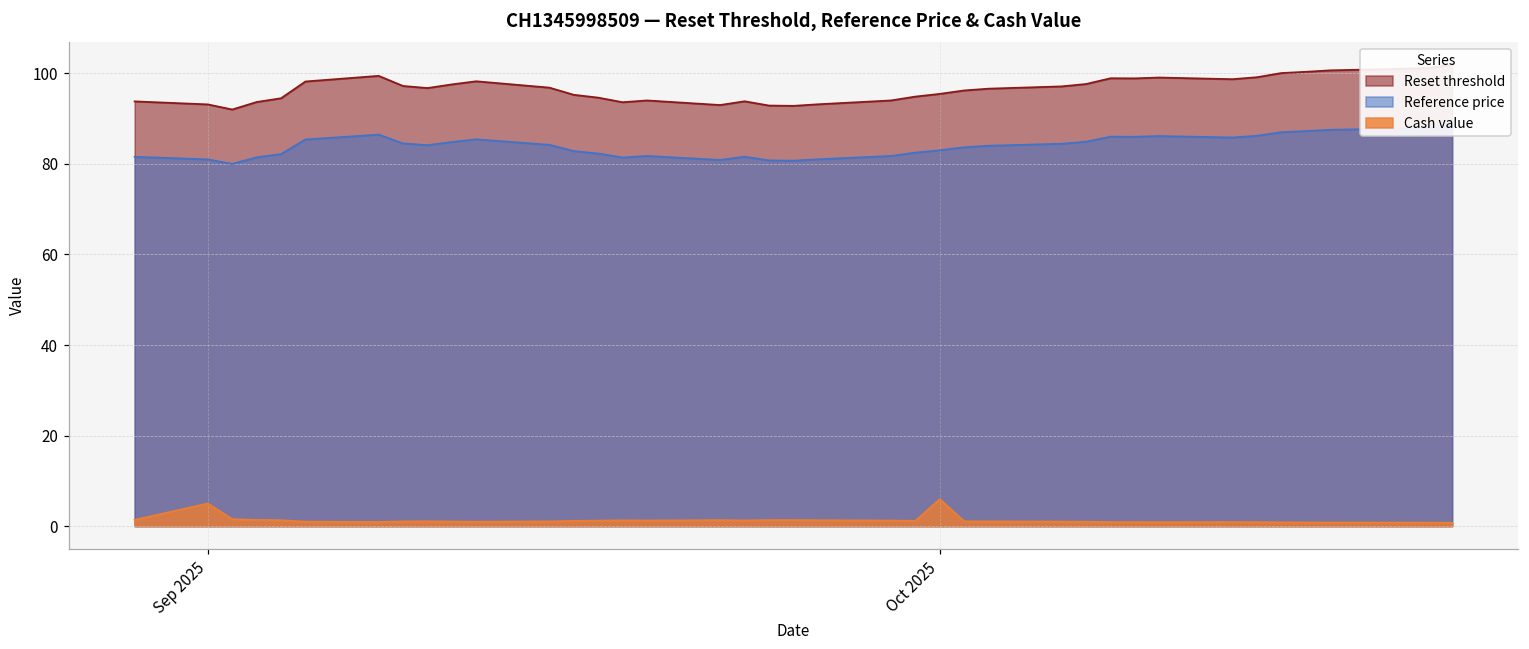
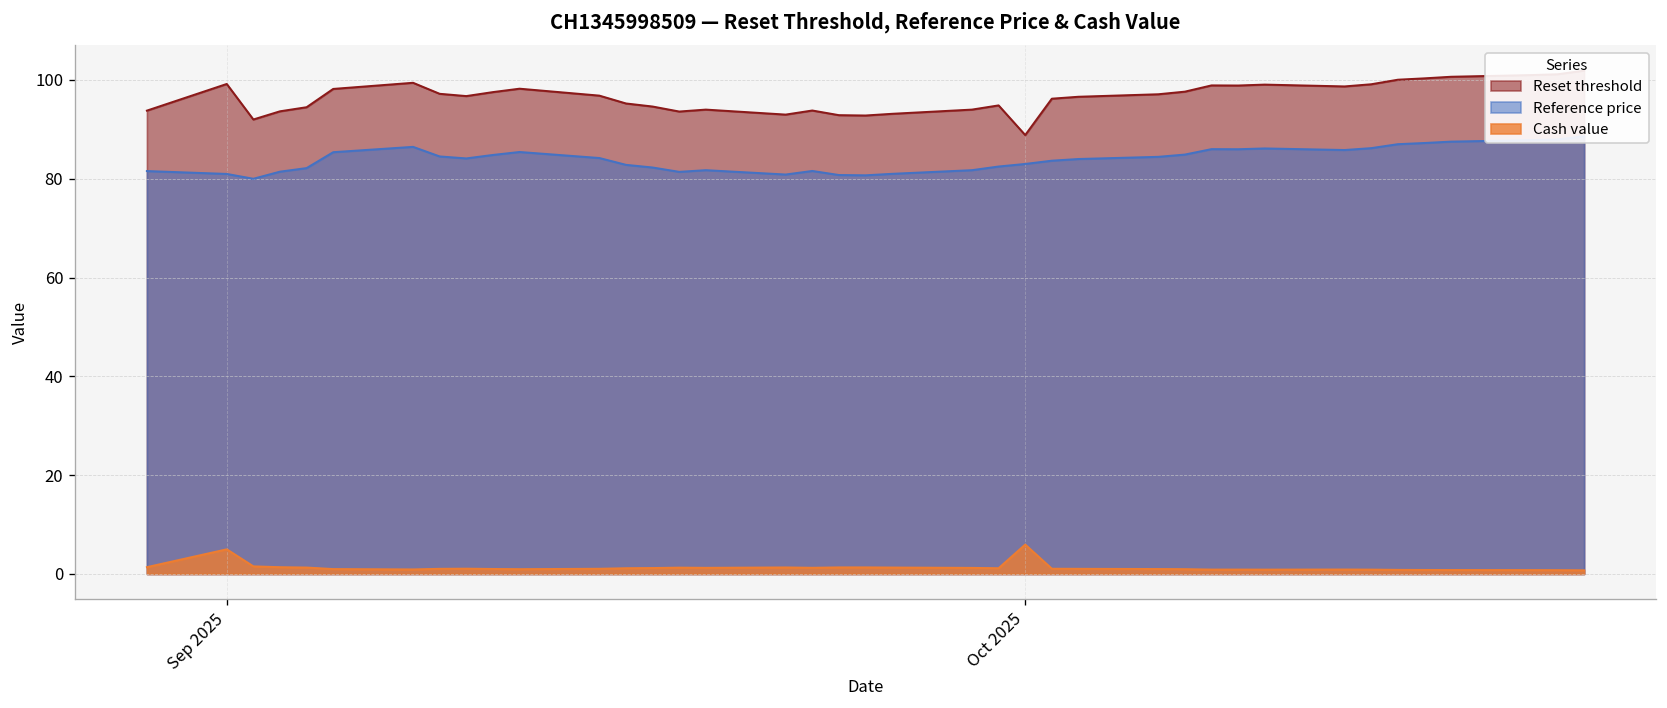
  {
    "Reset threshold": {
-     "Sep 2025": 93,
-     "Oct 2025": 95
+     "Sep 2025": 99,
+     "Oct 2025": 89
    },
    "Reference price": {
      "Sep 2025": 81,
      "Oct 2025": 83
    },
    "Cash value": {
      "Sep 2025": 5,
      "Oct 2025": 6
    }
  }
